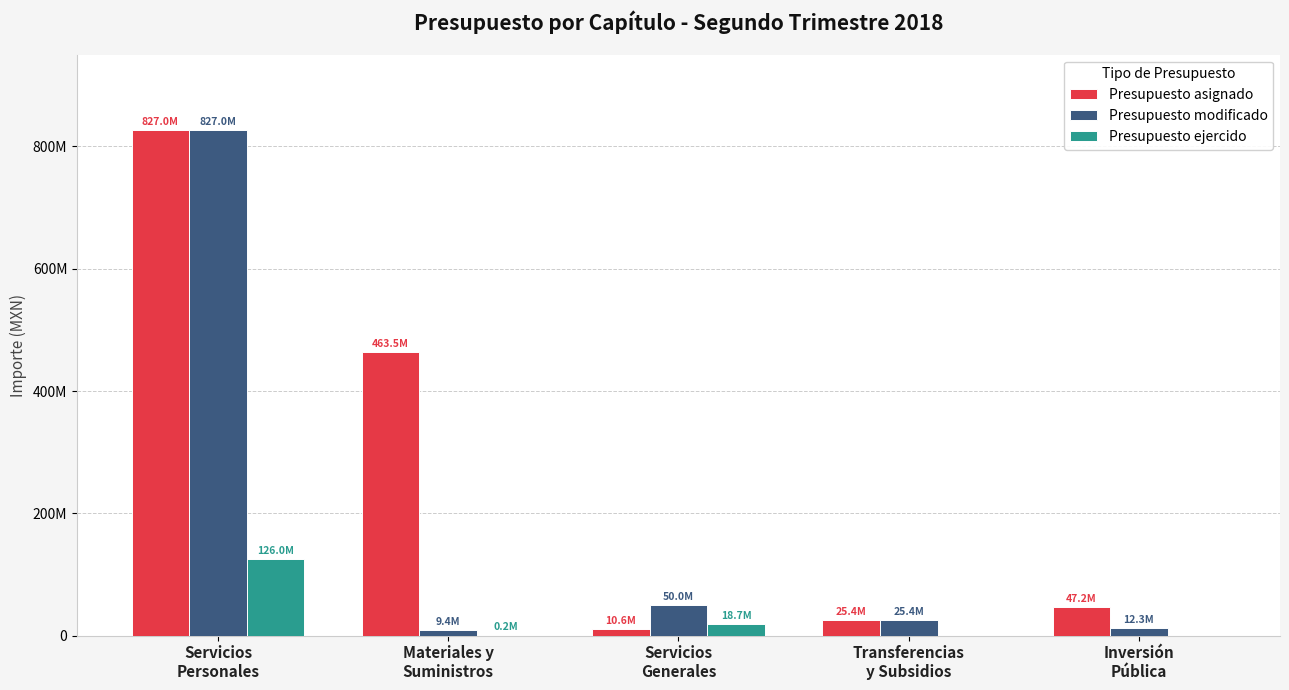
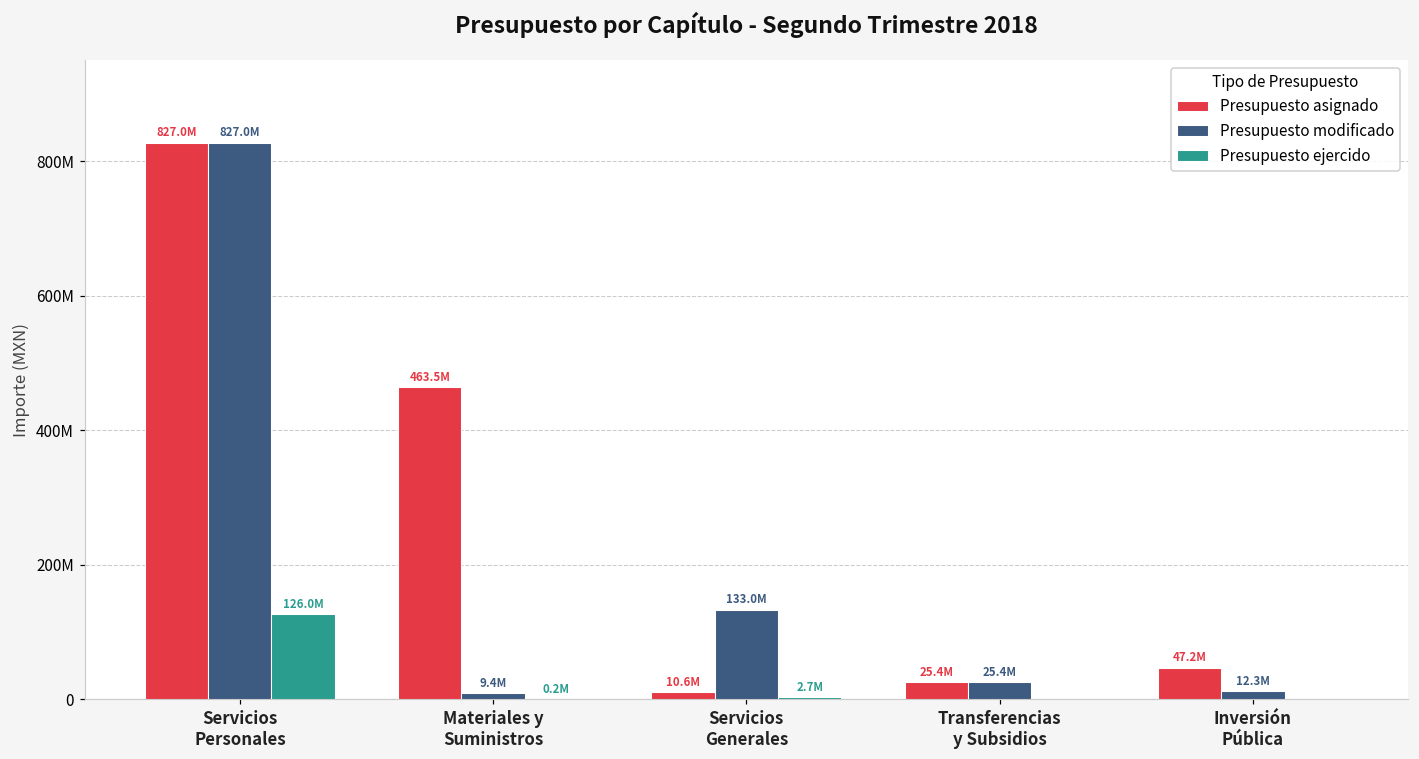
  {
    "Presupuesto asignado": {
      "Servicios Personales": "827.0M",
      "Materiales y Suministros": "463.5M",
      "Servicios Generales": "10.6M",
      "Transferencias y Subsidios": "25.4M",
      "Inversión Pública": "47.2M"
    },
    "Presupuesto modificado": {
      "Servicios Personales": "827.0M",
      "Materiales y Suministros": "9.4M",
-     "Servicios Generales": "50.0M",
+     "Servicios Generales": "133.0M",
      "Transferencias y Subsidios": "25.4M",
      "Inversión Pública": "12.3M"
    },
    "Presupuesto ejercido": {
      "Servicios Personales": "126.0M",
      "Materiales y Suministros": "0.2M",
-     "Servicios Generales": "18.7M"
+     "Servicios Generales": "2.7M"
    }
  }
